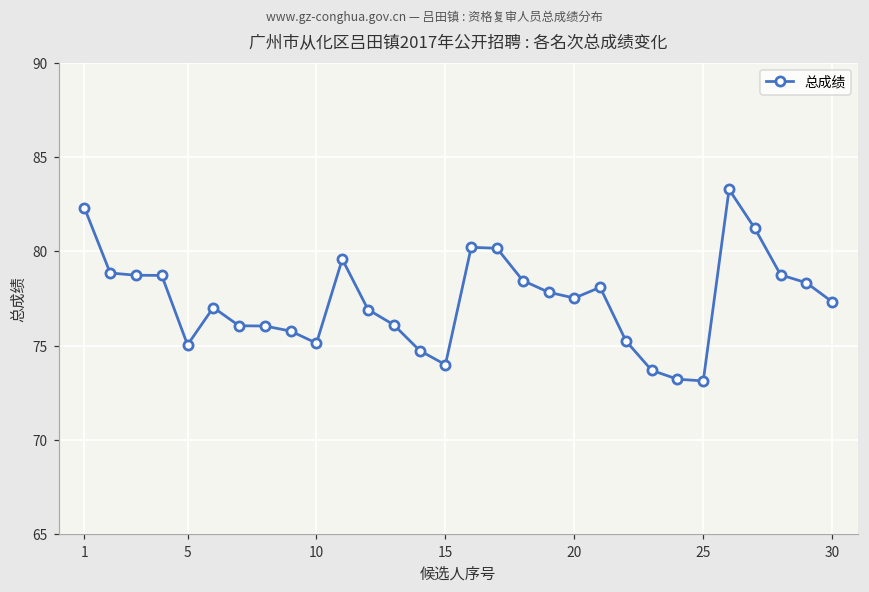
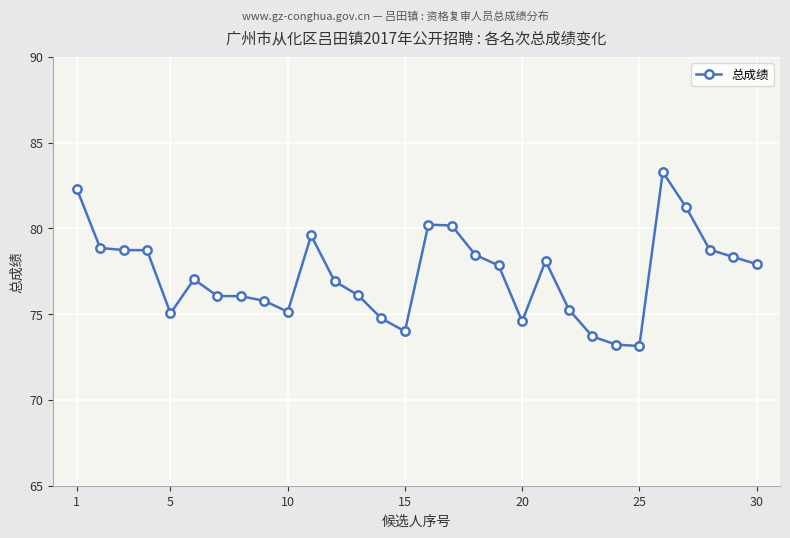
  {
    "1": 82.3,
    "5": 75.1,
    "10": 75.1,
    "15": 74.0,
-   "20": 77.5,
+   "20": 74.6,
    "25": 73.1,
-   "30": 77.3
+   "30": 77.9
  }
